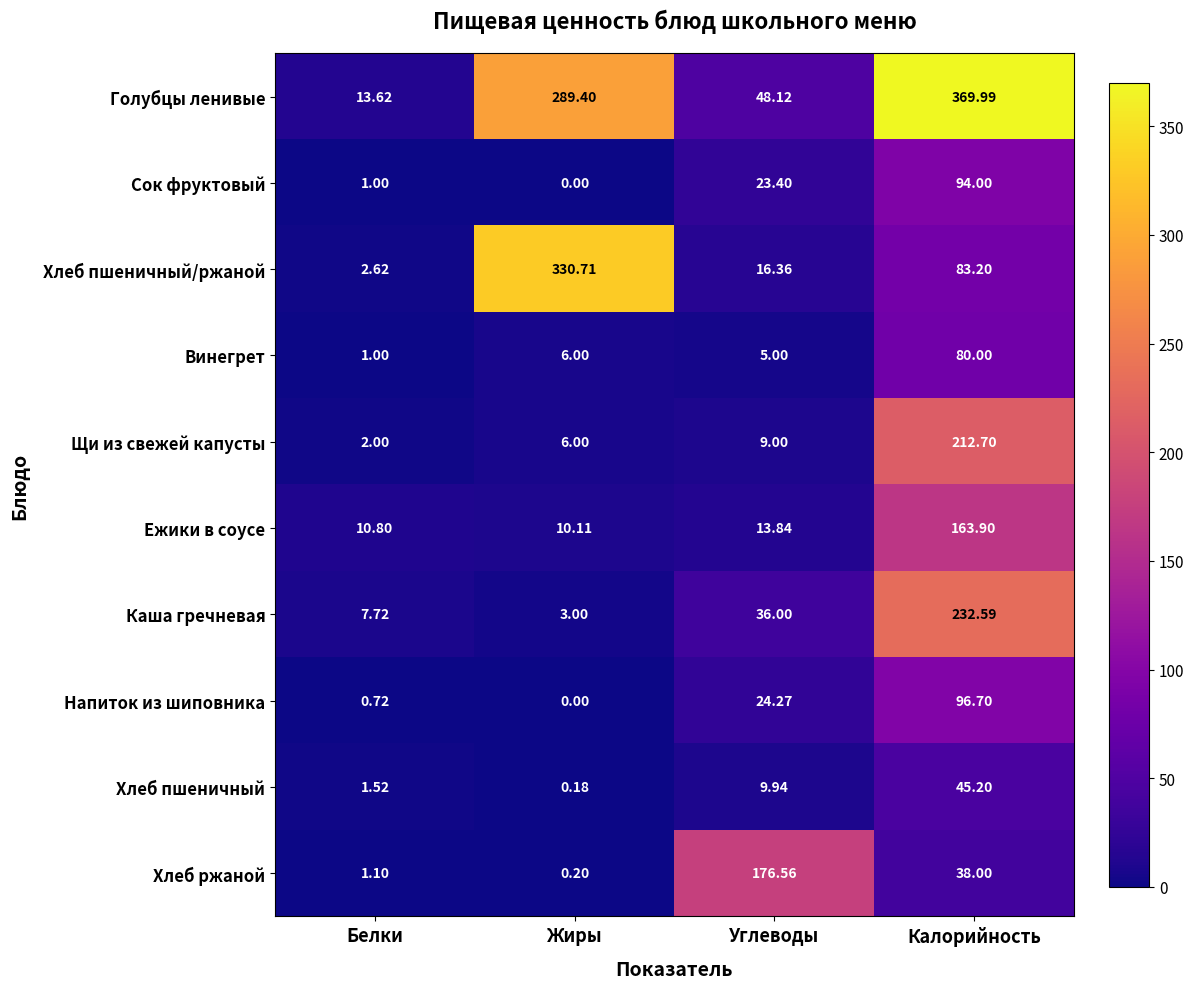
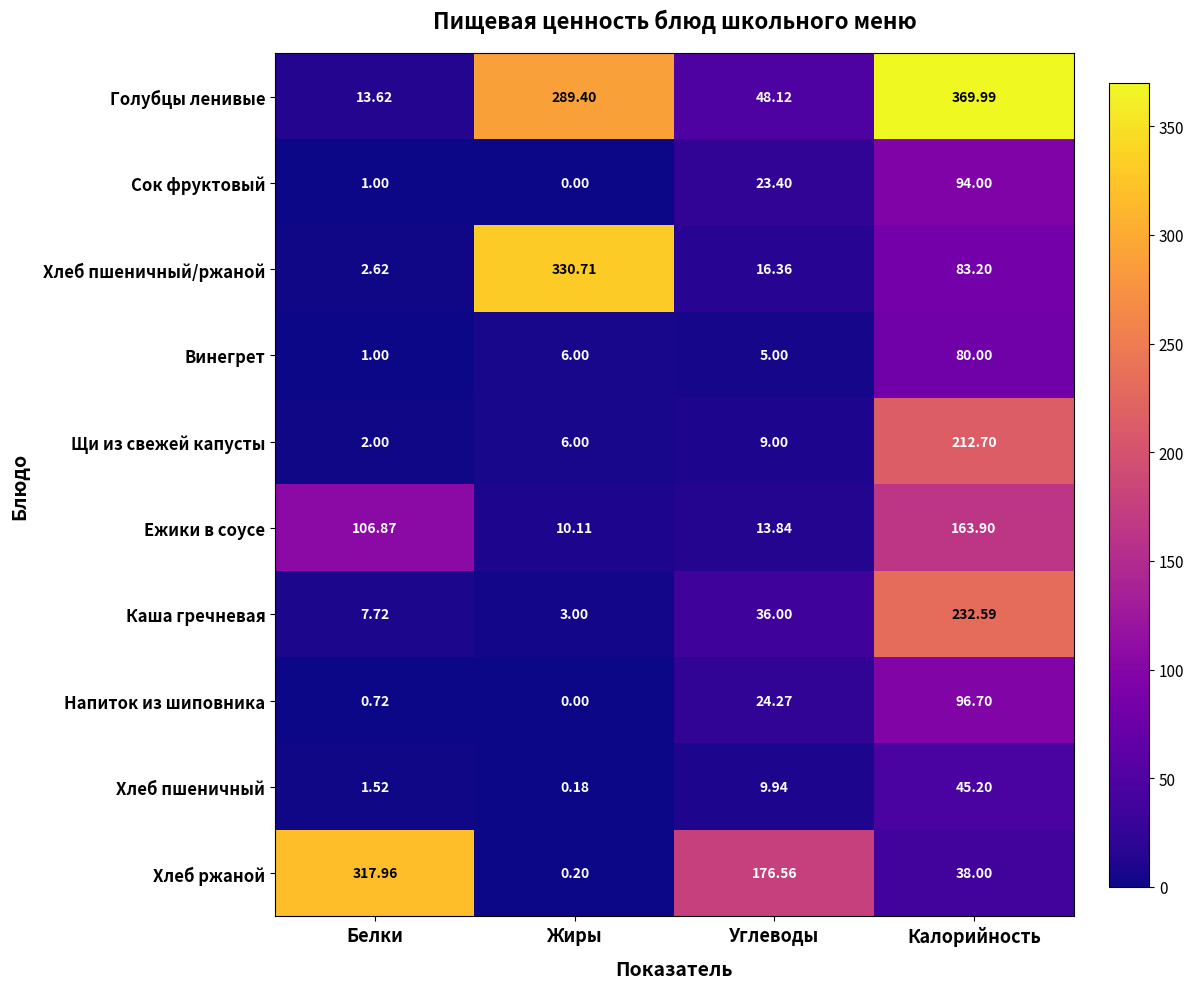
  {
    "Голубцы ленивые": {
      "Белки": 13.62,
      "Жиры": 289.40,
      "Углеводы": 48.12,
      "Калорийность": 369.99
    },
    "Сок фруктовый": {
      "Белки": 1.00,
      "Жиры": 0.00,
      "Углеводы": 23.40,
      "Калорийность": 94.00
    },
    "Хлеб пшеничный/ржаной": {
      "Белки": 2.62,
      "Жиры": 330.71,
      "Углеводы": 16.36,
      "Калорийность": 83.20
    },
    "Винегрет": {
      "Белки": 1.00,
      "Жиры": 6.00,
      "Углеводы": 5.00,
      "Калорийность": 80.00
    },
    "Щи из свежей капусты": {
      "Белки": 2.00,
      "Жиры": 6.00,
      "Углеводы": 9.00,
      "Калорийность": 212.70
    },
    "Ежики в соусе": {
-     "Белки": 10.80,
+     "Белки": 106.87,
      "Жиры": 10.11,
      "Углеводы": 13.84,
      "Калорийность": 163.90
    },
    "Каша гречневая": {
      "Белки": 7.72,
      "Жиры": 3.00,
      "Углеводы": 36.00,
      "Калорийность": 232.59
    },
    "Напиток из шиповника": {
      "Белки": 0.72,
      "Жиры": 0.00,
      "Углеводы": 24.27,
      "Калорийность": 96.70
    },
    "Хлеб пшеничный": {
      "Белки": 1.52,
      "Жиры": 0.18,
      "Углеводы": 9.94,
      "Калорийность": 45.20
    },
    "Хлеб ржаной": {
-     "Белки": 1.10,
+     "Белки": 317.96,
      "Жиры": 0.20,
      "Углеводы": 176.56,
      "Калорийность": 38.00
    }
  }
